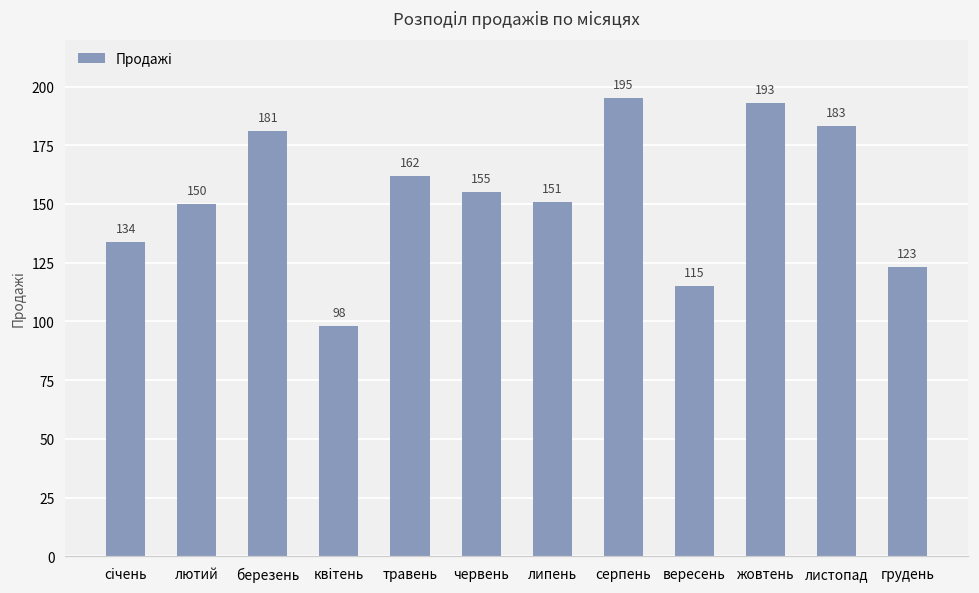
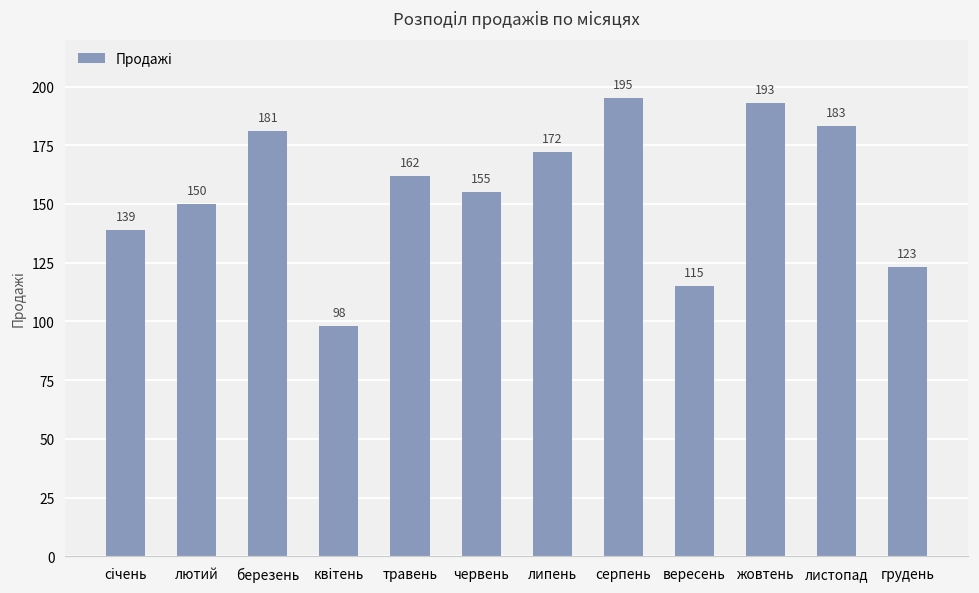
  {
-   "січень": 134,
+   "січень": 139,
    "лютий": 150,
    "березень": 181,
    "квітень": 98,
    "травень": 162,
    "червень": 155,
-   "липень": 151,
+   "липень": 172,
    "серпень": 195,
    "вересень": 115,
    "жовтень": 193,
    "листопад": 183,
    "грудень": 123
  }
